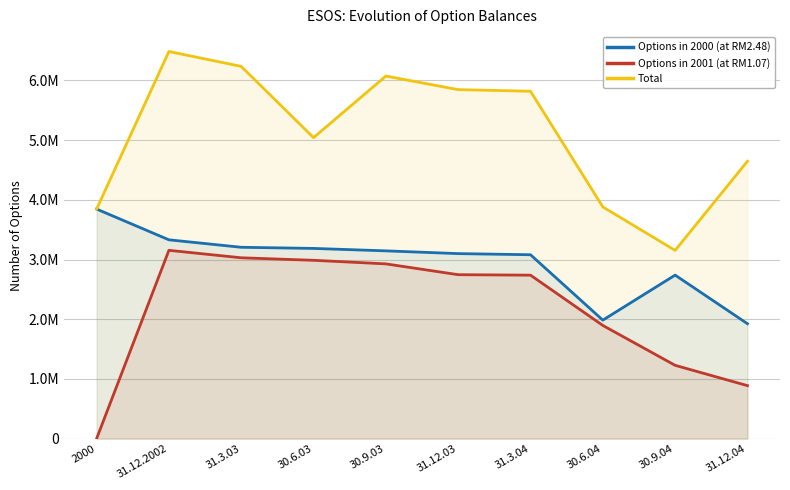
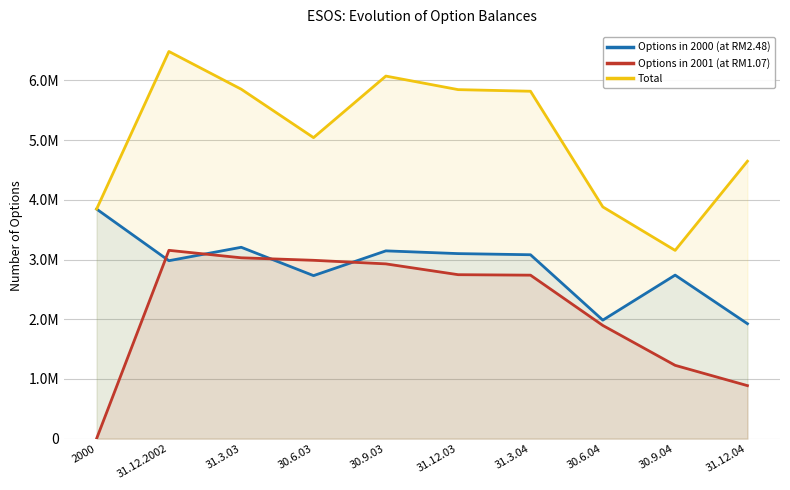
  {
    "Options in 2000 (at RM2.48)": {
-     "31.12.2002": 3300000,
+     "31.12.2002": 3000000,
      "31.3.03": 3200000,
-     "30.6.03": 3200000,
+     "30.6.03": 2700000,
      "30.9.03": 3100000,
      "31.12.03": 3100000,
      "31.3.04": 3100000,
      "30.6.04": 2000000,
      "30.9.04": 2700000,
      "31.12.04": 1900000
    },
    "Options in 2001 (at RM1.07)": {
      "2000": 0,
      "31.12.2002": 3200000,
      "31.3.03": 3000000,
      "30.6.03": 3000000,
      "30.9.03": 2900000,
      "31.12.03": 2700000,
      "31.3.04": 2700000,
      "30.6.04": 1900000,
      "30.9.04": 1200000,
      "31.12.04": 900000
    },
    "Total": {
      "31.12.2002": 6500000,
-     "31.3.03": 6200000,
+     "31.3.03": 5900000,
      "30.6.03": 5000000,
      "30.9.03": 6100000,
      "31.12.03": 5800000,
      "31.3.04": 5800000,
      "30.6.04": 3900000,
      "30.9.04": 3200000,
      "31.12.04": 4600000
    }
  }
